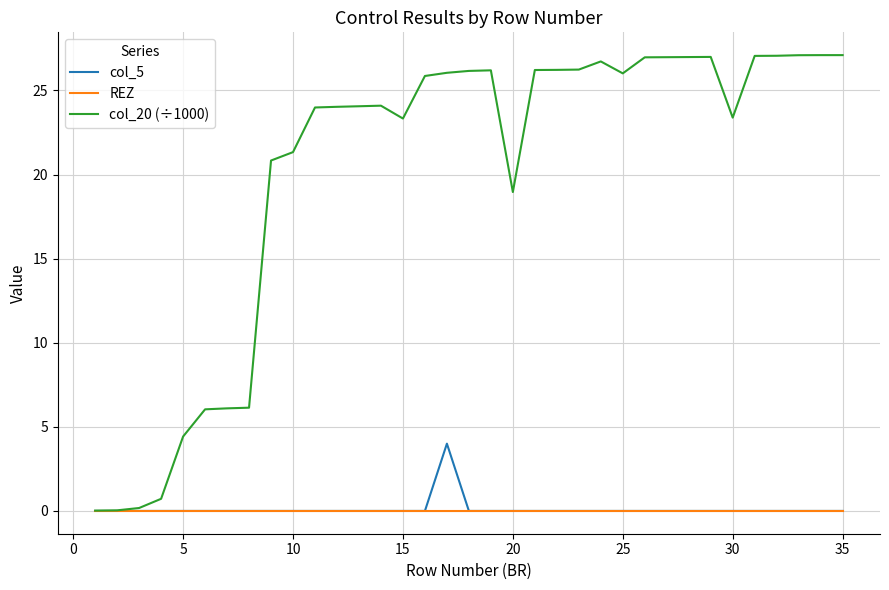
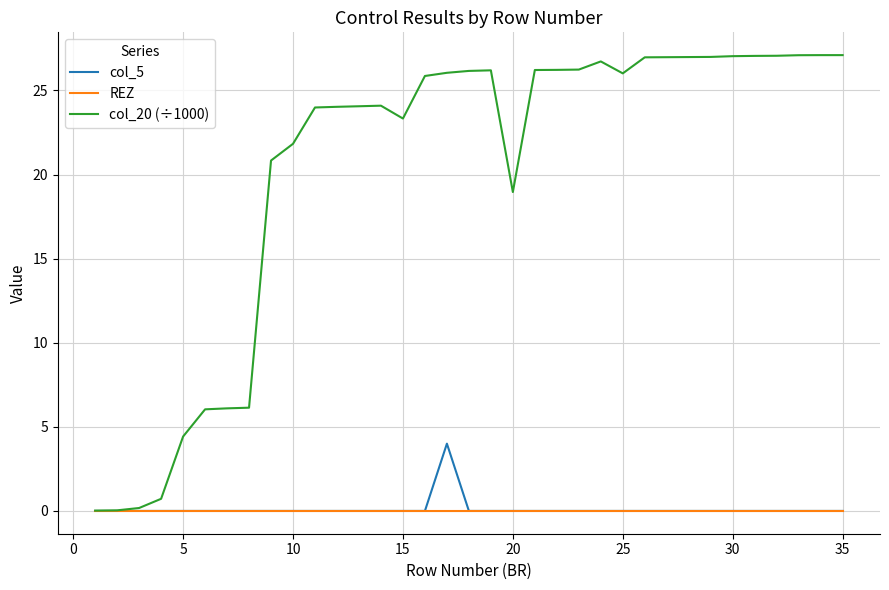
  {
    "col_20 (÷1000)": {
      "5": 4.4,
-     "10": 21.3,
+     "10": 21.8,
      "15": 23.3,
      "20": 19.0,
      "25": 26.0,
-     "30": 23.4,
+     "30": 27.0,
      "35": 27.1
    }
  }
